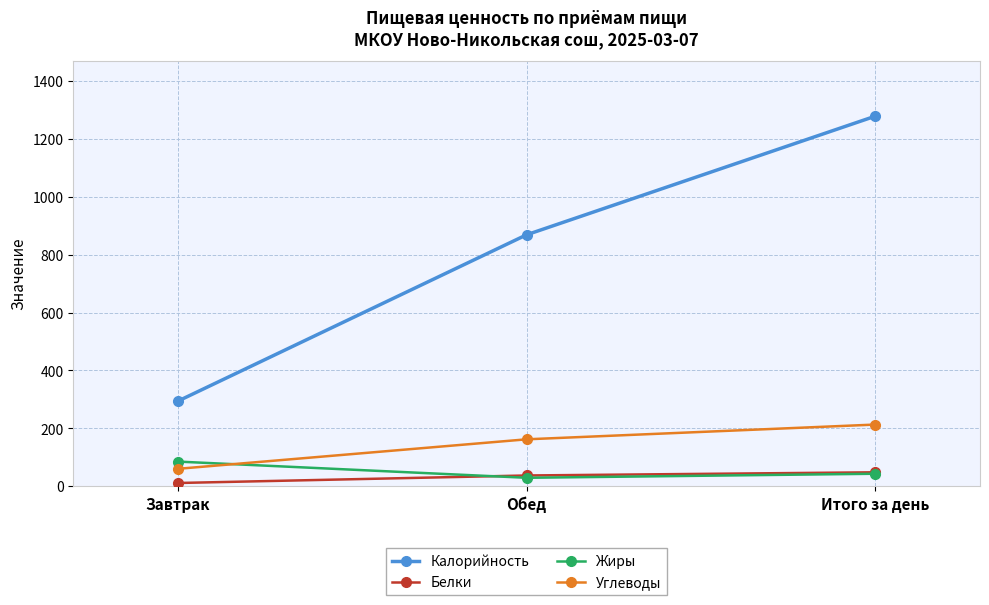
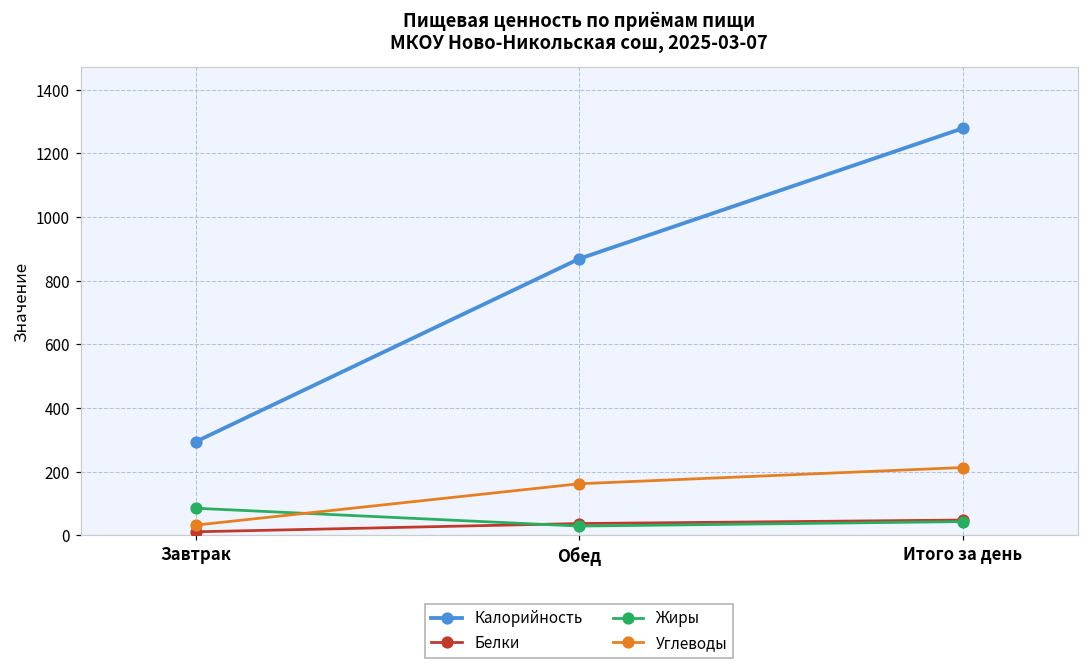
  {
    "Калорийность": {
      "Завтрак": 290,
      "Обед": 870,
      "Итого за день": 1280
    },
    "Белки": {
      "Завтрак": 10
    },
    "Жиры": {
      "Завтрак": 90
    },
    "Углеводы": {
-     "Завтрак": 60,
+     "Завтрак": 30,
      "Обед": 160,
      "Итого за день": 210
    }
  }
